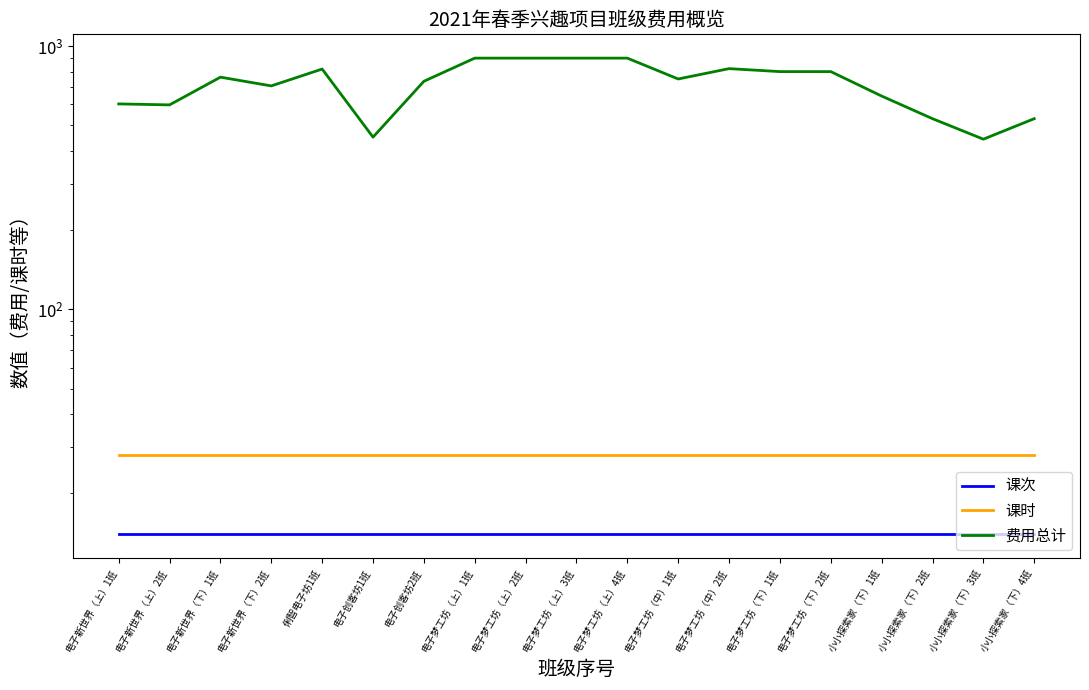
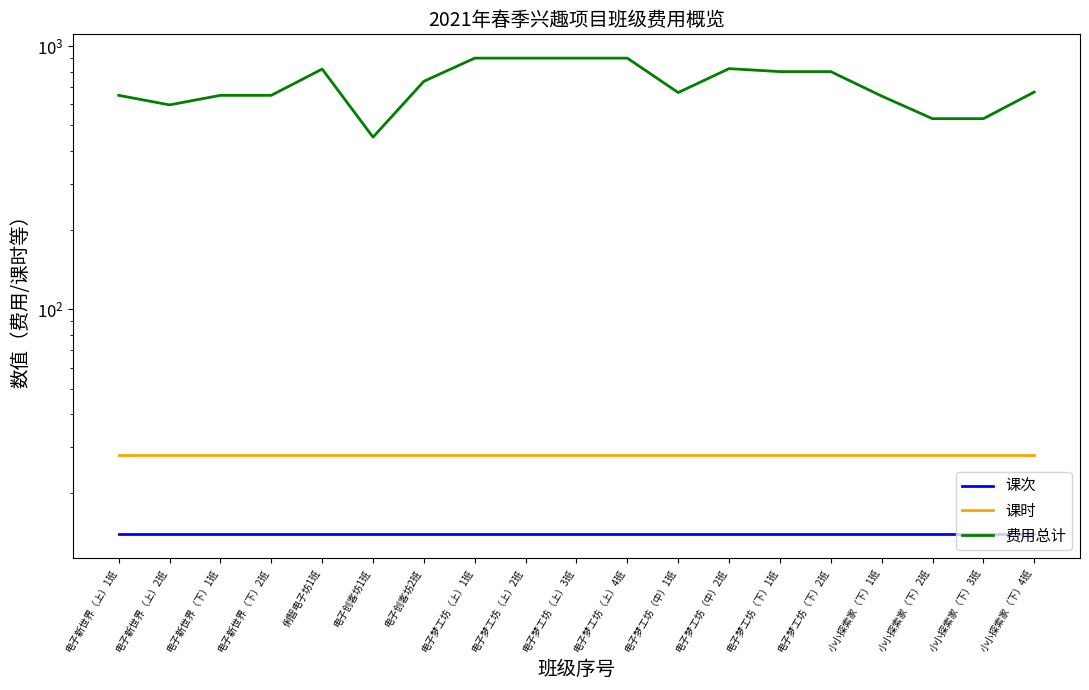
  {
    "课次": {
      "电子新世界（上）1班": 14,
      "电子新世界（上）2班": 14,
      "电子新世界（下）1班": 14,
      "电子新世界（下）2班": 14,
      "俐智电子坊1班": 14,
      "电子创客坊1班": 14,
      "电子创客坊2班": 14,
      "电子梦工坊（上）1班": 14,
      "电子梦工坊（上）2班": 14,
      "电子梦工坊（上）3班": 14,
      "电子梦工坊（上）4班": 14,
      "电子梦工坊（中）1班": 14,
      "电子梦工坊（中）2班": 14,
      "电子梦工坊（下）1班": 14,
      "电子梦工坊（下）2班": 14,
      "小小探索家（下）1班": 14,
      "小小探索家（下）2班": 14
    },
    "课时": {
      "电子新世界（上）1班": 28,
      "电子新世界（上）2班": 28,
      "电子新世界（下）1班": 28,
      "电子新世界（下）2班": 28,
      "俐智电子坊1班": 28,
      "电子创客坊1班": 28,
      "电子创客坊2班": 28,
      "电子梦工坊（上）1班": 28,
      "电子梦工坊（上）2班": 28,
      "电子梦工坊（上）3班": 28,
      "电子梦工坊（上）4班": 28,
      "电子梦工坊（中）1班": 28,
      "电子梦工坊（中）2班": 28,
      "电子梦工坊（下）1班": 28,
      "电子梦工坊（下）2班": 28,
      "小小探索家（下）1班": 28,
      "小小探索家（下）2班": 28,
      "小小探索家（下）3班": 28,
      "小小探索家（下）4班": 28
    },
    "费用总计": {
-     "电子新世界（上）1班": 600,
+     "电子新世界（上）1班": 650,
      "电子新世界（上）2班": 600,
-     "电子新世界（下）1班": 760,
-     "电子新世界（下）2班": 710,
+     "电子新世界（下）1班": 650,
+     "电子新世界（下）2班": 650,
      "俐智电子坊1班": 820,
      "电子创客坊1班": 450,
      "电子创客坊2班": 740,
      "电子梦工坊（上）1班": 900,
      "电子梦工坊（上）2班": 900,
      "电子梦工坊（上）3班": 900,
      "电子梦工坊（上）4班": 900,
-     "电子梦工坊（中）1班": 750,
+     "电子梦工坊（中）1班": 670,
      "电子梦工坊（中）2班": 820,
      "电子梦工坊（下）1班": 800,
      "电子梦工坊（下）2班": 800,
      "小小探索家（下）1班": 650,
      "小小探索家（下）2班": 530,
-     "小小探索家（下）3班": 440,
-     "小小探索家（下）4班": 530
+     "小小探索家（下）3班": 530,
+     "小小探索家（下）4班": 670
    }
  }
